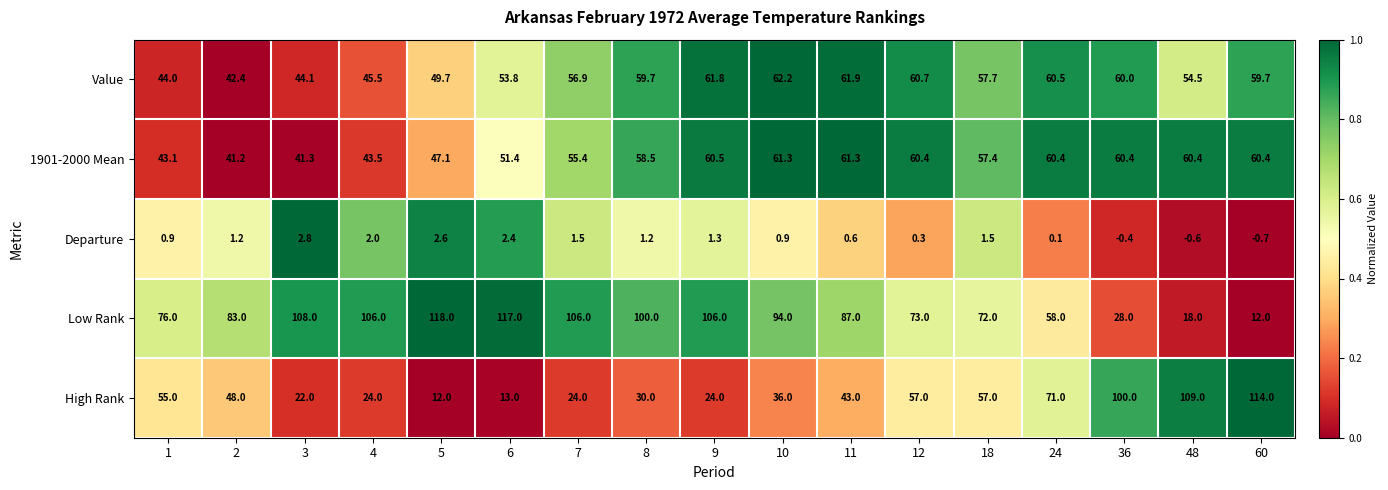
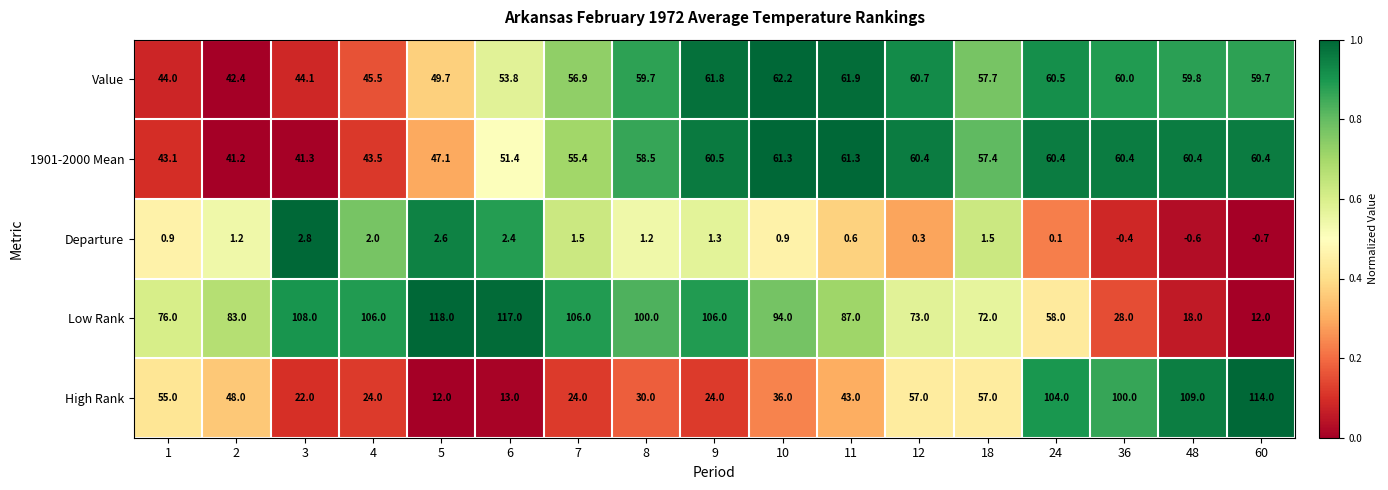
  {
    "Value": {
      "1": 44.0,
      "2": 42.4,
      "3": 44.1,
      "4": 45.5,
      "5": 49.7,
      "6": 53.8,
      "7": 56.9,
      "8": 59.7,
      "9": 61.8,
      "10": 62.2,
      "11": 61.9,
      "12": 60.7,
      "18": 57.7,
      "24": 60.5,
      "36": 60.0,
-     "48": 54.5,
+     "48": 59.8,
      "60": 59.7
    },
    "1901-2000 Mean": {
      "1": 43.1,
      "2": 41.2,
      "3": 41.3,
      "4": 43.5,
      "5": 47.1,
      "6": 51.4,
      "7": 55.4,
      "8": 58.5,
      "9": 60.5,
      "10": 61.3,
      "11": 61.3,
      "12": 60.4,
      "18": 57.4,
      "24": 60.4,
      "36": 60.4,
      "48": 60.4,
      "60": 60.4
    },
    "Departure": {
      "1": 0.9,
      "2": 1.2,
      "3": 2.8,
      "4": 2.0,
      "5": 2.6,
      "6": 2.4,
      "7": 1.5,
      "8": 1.2,
      "9": 1.3,
      "10": 0.9,
      "11": 0.6,
      "12": 0.3,
      "18": 1.5,
      "24": 0.1,
      "36": -0.4,
      "48": -0.6,
      "60": -0.7
    },
    "Low Rank": {
      "1": 76.0,
      "2": 83.0,
      "3": 108.0,
      "4": 106.0,
      "5": 118.0,
      "6": 117.0,
      "7": 106.0,
      "8": 100.0,
      "9": 106.0,
      "10": 94.0,
      "11": 87.0,
      "12": 73.0,
      "18": 72.0,
      "24": 58.0,
      "36": 28.0,
      "48": 18.0,
      "60": 12.0
    },
    "High Rank": {
      "1": 55.0,
      "2": 48.0,
      "3": 22.0,
      "4": 24.0,
      "5": 12.0,
      "6": 13.0,
      "7": 24.0,
      "8": 30.0,
      "9": 24.0,
      "10": 36.0,
      "11": 43.0,
      "12": 57.0,
      "18": 57.0,
-     "24": 71.0,
+     "24": 104.0,
      "36": 100.0,
      "48": 109.0,
      "60": 114.0
    }
  }
